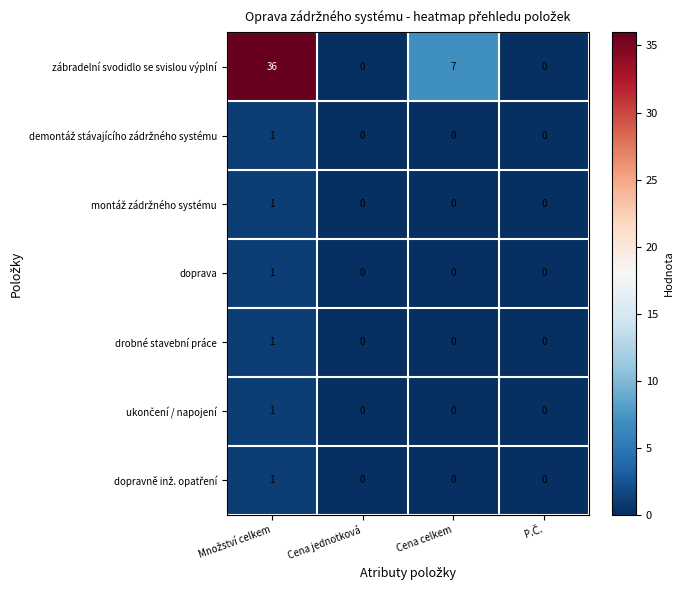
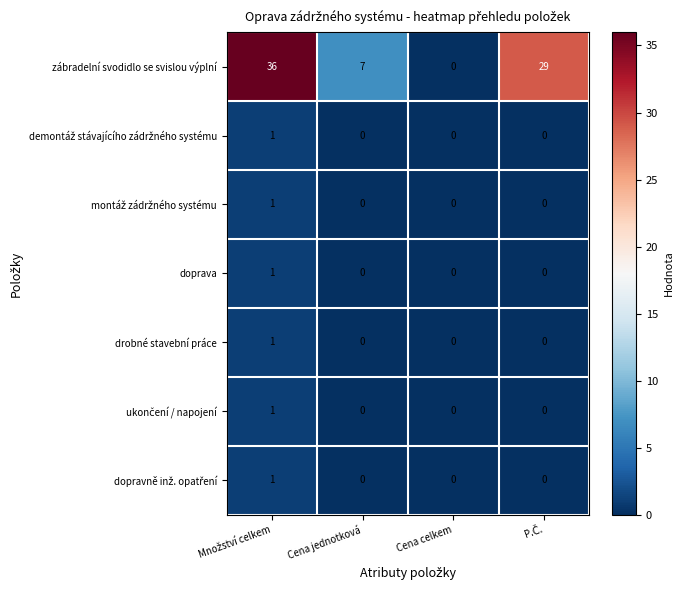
  {
    "zábradelní svodidlo se svislou výplní": {
      "Množství celkem": 36,
-     "Cena jednotková": 0,
-     "Cena celkem": 7,
-     "P.Č.": 0
+     "Cena jednotková": 7,
+     "Cena celkem": 0,
+     "P.Č.": 29
    },
    "demontáž stávajícího zádržného systému": {
      "Množství celkem": 1,
      "Cena jednotková": 0,
      "Cena celkem": 0,
      "P.Č.": 0
    },
    "montáž zádržného systému": {
      "Množství celkem": 1,
      "Cena jednotková": 0,
      "Cena celkem": 0,
      "P.Č.": 0
    },
    "doprava": {
      "Množství celkem": 1,
      "Cena jednotková": 0,
      "Cena celkem": 0,
      "P.Č.": 0
    },
    "drobné stavební práce": {
      "Množství celkem": 1,
      "Cena jednotková": 0,
      "Cena celkem": 0,
      "P.Č.": 0
    },
    "ukončení / napojení": {
      "Množství celkem": 1,
      "Cena jednotková": 0,
      "Cena celkem": 0,
      "P.Č.": 0
    },
    "dopravně inž. opatření": {
      "Množství celkem": 1,
      "Cena jednotková": 0,
      "Cena celkem": 0,
      "P.Č.": 0
    }
  }
